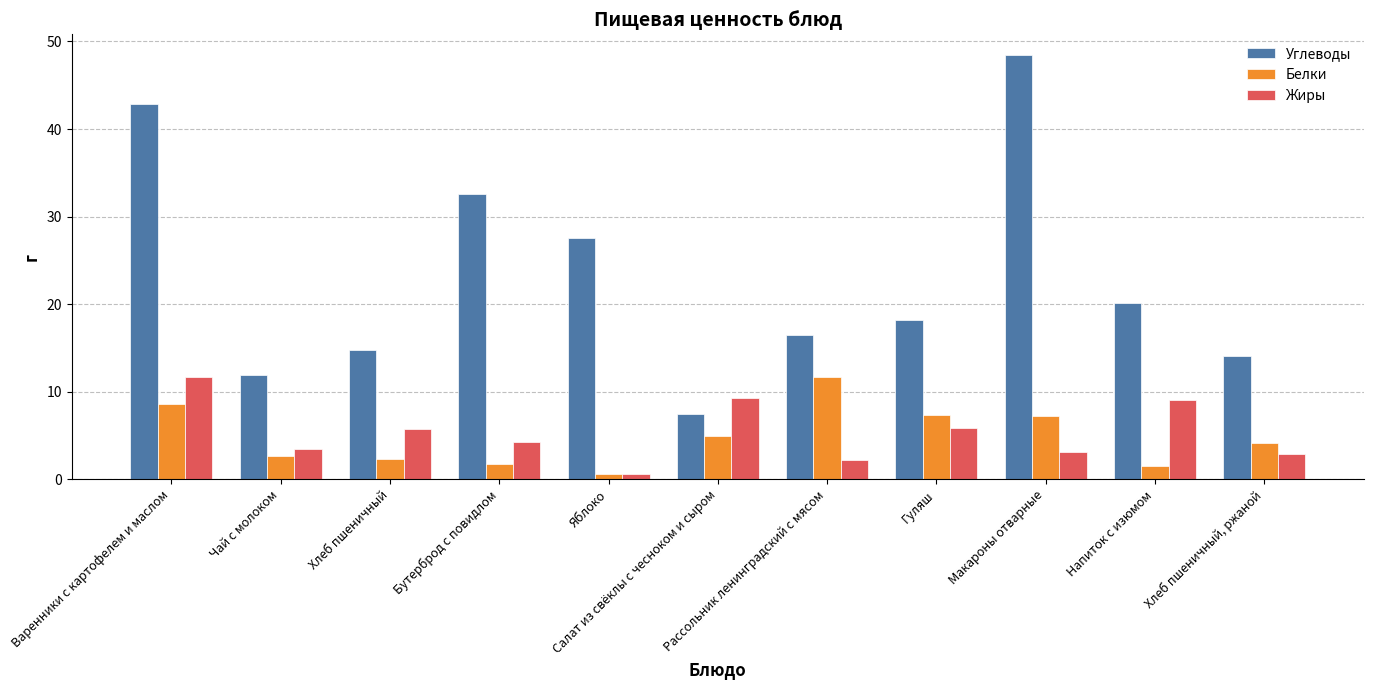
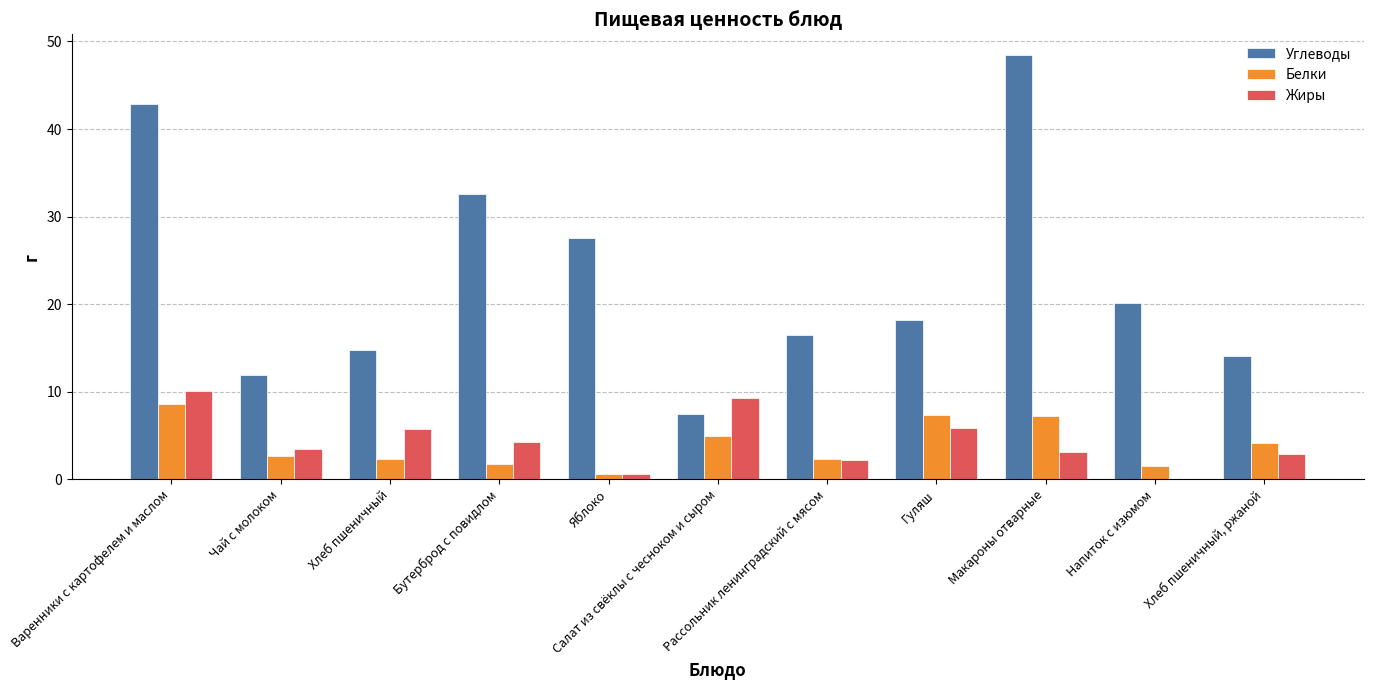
  {
    "Углеводы": {
      "Варенники с картофелем и маслом": 43,
      "Чай с молоком": 12,
      "Хлеб пшеничный": 15,
      "Бутерброд с повидлом": 33,
      "Яблоко": 28,
      "Салат из свёклы с чесноком и сыром": 7,
      "Рассольник ленинградский с мясом": 17,
      "Гуляш": 18,
      "Макароны отварные": 48,
      "Напиток с изюмом": 20,
      "Хлеб пшеничный, ржаной": 14
    },
    "Белки": {
      "Варенники с картофелем и маслом": 9,
      "Чай с молоком": 3,
      "Хлеб пшеничный": 2,
      "Бутерброд с повидлом": 2,
      "Яблоко": 1,
      "Салат из свёклы с чесноком и сыром": 5,
-     "Рассольник ленинградский с мясом": 12,
+     "Рассольник ленинградский с мясом": 2,
      "Гуляш": 7,
      "Макароны отварные": 7,
      "Напиток с изюмом": 2,
      "Хлеб пшеничный, ржаной": 4
    },
    "Жиры": {
-     "Варенники с картофелем и маслом": 12,
+     "Варенники с картофелем и маслом": 10,
      "Чай с молоком": 3,
      "Хлеб пшеничный": 6,
      "Бутерброд с повидлом": 4,
      "Яблоко": 1,
      "Салат из свёклы с чесноком и сыром": 9,
      "Рассольник ленинградский с мясом": 2,
      "Гуляш": 6,
      "Макароны отварные": 3,
-     "Напиток с изюмом": 9,
+     "Напиток с изюмом": 0,
      "Хлеб пшеничный, ржаной": 3
    }
  }
